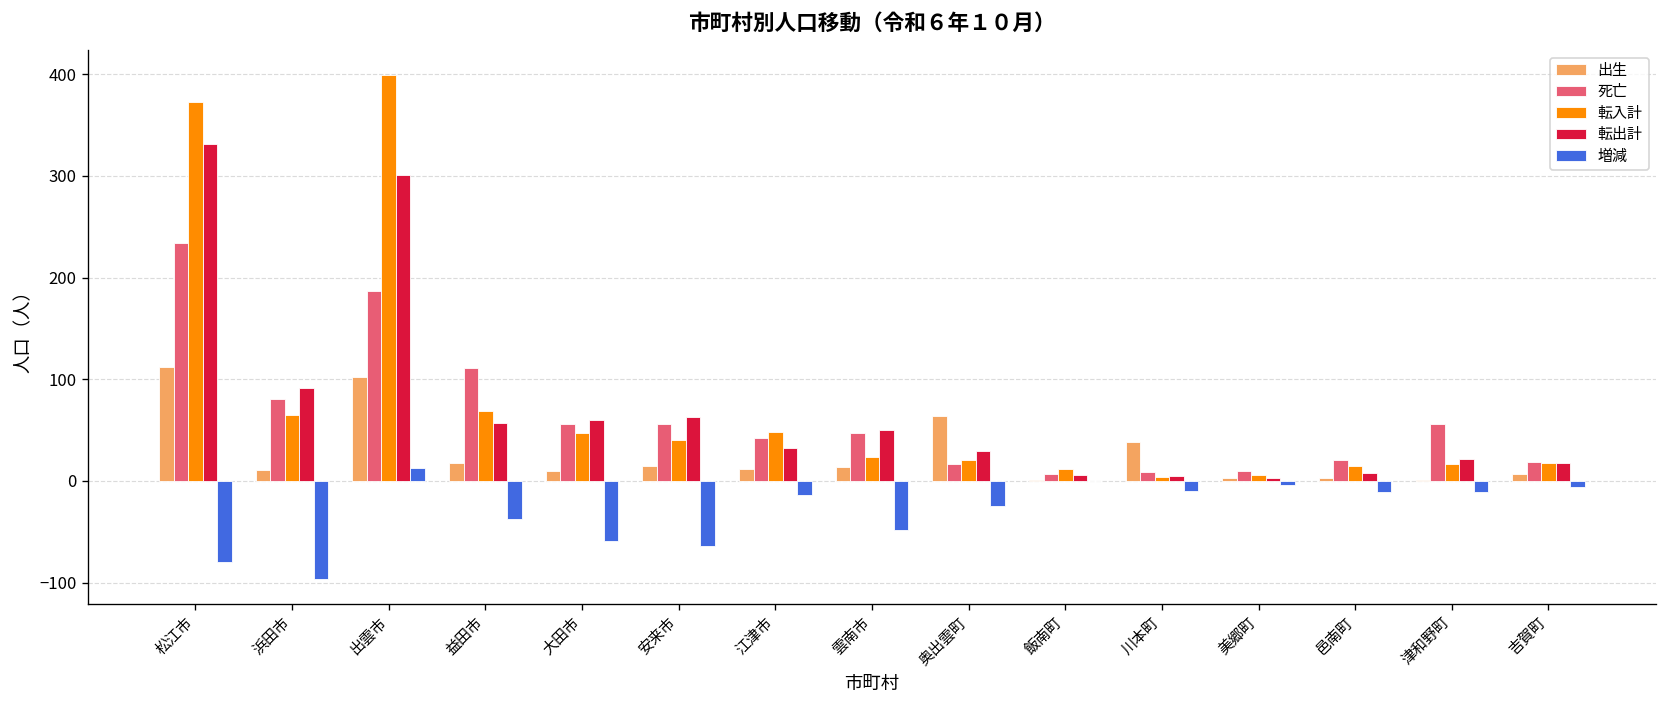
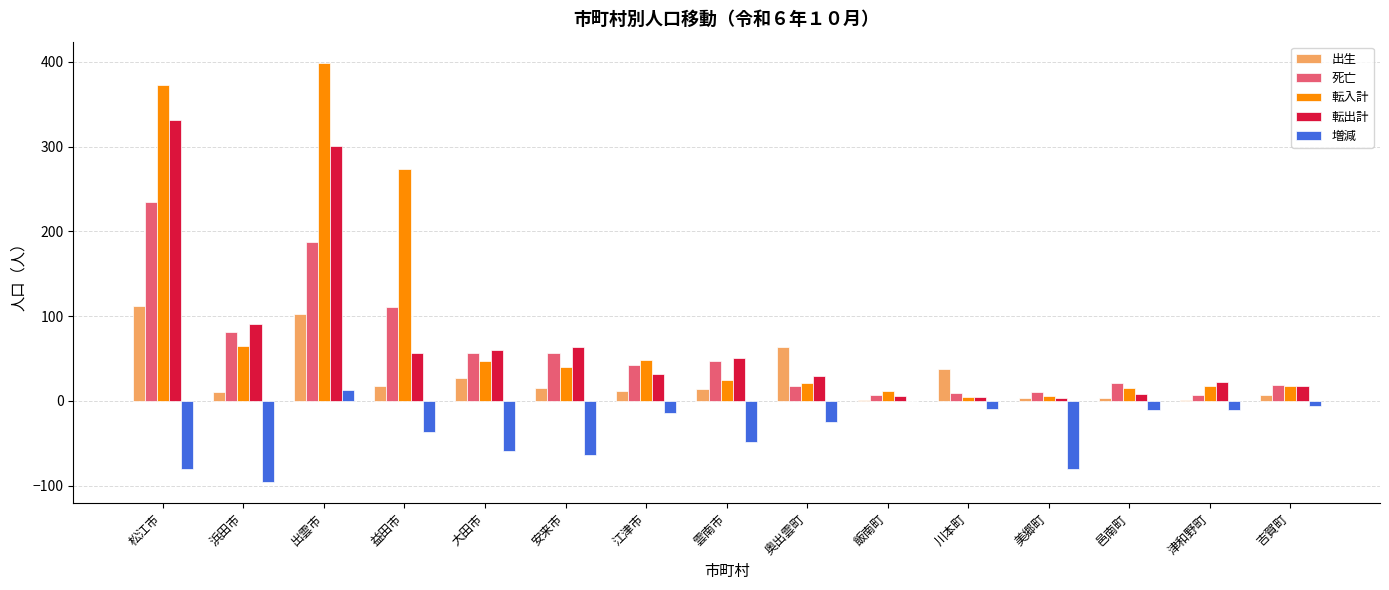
  {
    "出生": {
      "松江市": 110,
      "浜田市": 10,
      "出雲市": 100,
      "益田市": 20,
-     "大田市": 10,
+     "大田市": 30,
      "安来市": 20,
      "江津市": 10,
      "雲南市": 10,
      "奥出雲町": 60,
      "川本町": 40,
      "美郷町": 0,
      "邑南町": 0,
      "吉賀町": 10
    },
    "死亡": {
      "松江市": 230,
      "浜田市": 80,
      "出雲市": 190,
      "益田市": 110,
      "大田市": 60,
      "安来市": 60,
      "江津市": 40,
      "雲南市": 50,
      "奥出雲町": 20,
      "飯南町": 10,
      "川本町": 10,
      "美郷町": 10,
      "邑南町": 20,
-     "津和野町": 60,
+     "津和野町": 10,
      "吉賀町": 20
    },
    "転入計": {
      "松江市": 370,
      "浜田市": 70,
      "出雲市": 400,
-     "益田市": 70,
+     "益田市": 270,
      "大田市": 50,
      "安来市": 40,
      "江津市": 50,
      "雲南市": 20,
      "奥出雲町": 20,
      "飯南町": 10,
      "川本町": 0,
      "美郷町": 10,
      "邑南町": 20,
      "津和野町": 20,
      "吉賀町": 20
    },
    "転出計": {
      "松江市": 330,
      "浜田市": 90,
      "出雲市": 300,
      "益田市": 60,
      "大田市": 60,
      "安来市": 60,
      "江津市": 30,
      "雲南市": 50,
      "奥出雲町": 30,
      "飯南町": 10,
      "川本町": 10,
      "美郷町": 0,
      "邑南町": 10,
      "津和野町": 20,
      "吉賀町": 20
    },
    "増減": {
      "松江市": -80,
      "浜田市": -100,
      "出雲市": 10,
      "益田市": -40,
      "大田市": -60,
      "安来市": -60,
      "江津市": -10,
      "雲南市": -50,
      "奥出雲町": -30,
      "飯南町": 0,
      "川本町": -10,
-     "美郷町": 0,
+     "美郷町": -80,
      "邑南町": -10,
      "津和野町": -10,
      "吉賀町": -10
    }
  }
